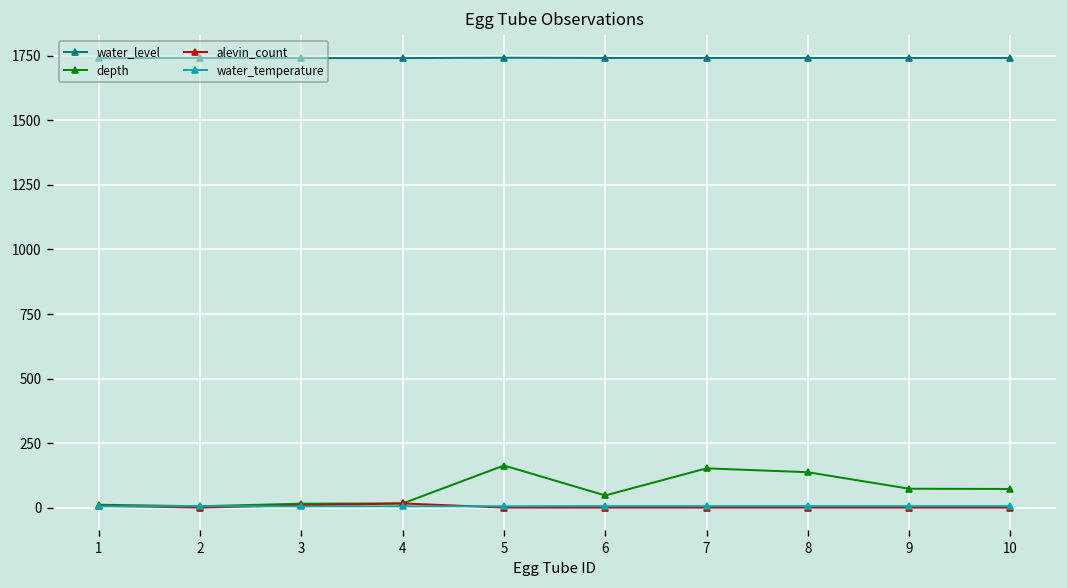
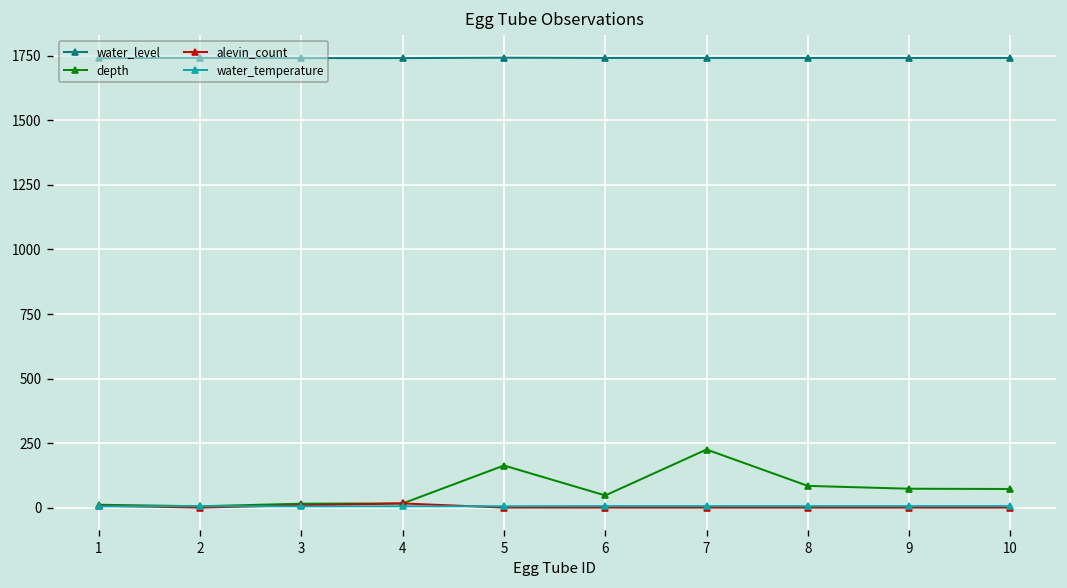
  {
    "water_level": {
      "4": 1740,
      "5": 1740,
      "6": 1740,
      "7": 1740,
      "8": 1740,
      "9": 1740,
      "10": 1740
    },
    "depth": {
      "5": 160,
      "6": 50,
-     "7": 150,
-     "8": 140,
+     "7": 230,
+     "8": 80,
      "9": 70,
      "10": 70
    }
  }
